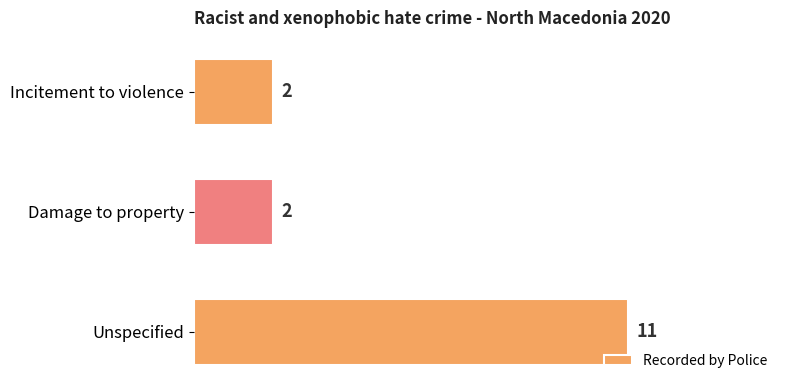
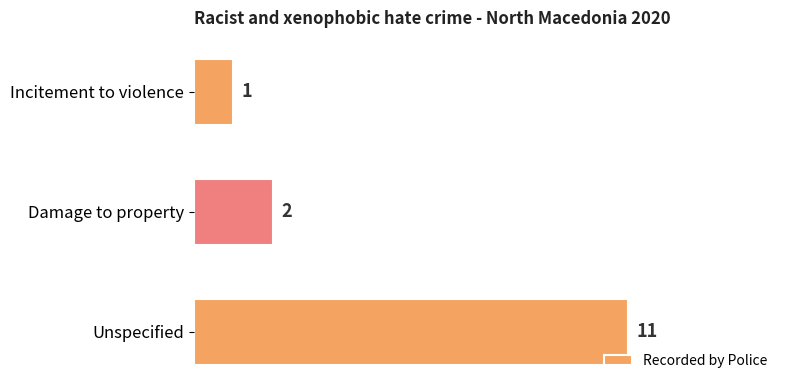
  {
-   "Incitement to violence": 2,
+   "Incitement to violence": 1,
    "Damage to property": 2,
    "Unspecified": 11
  }
